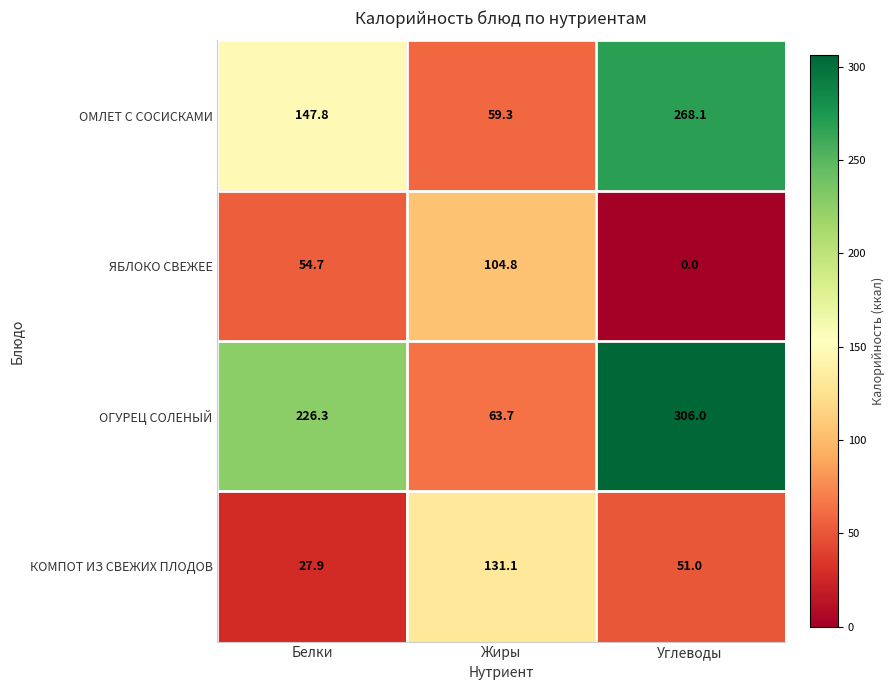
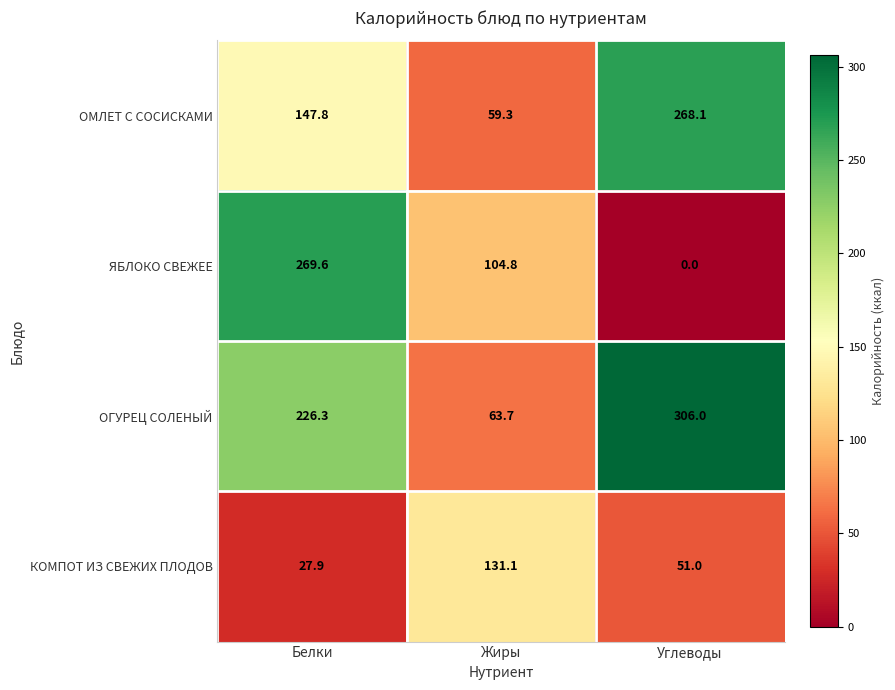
  {
    "ОМЛЕТ С СОСИСКАМИ": {
      "Белки": 147.8,
      "Жиры": 59.3,
      "Углеводы": 268.1
    },
    "ЯБЛОКО СВЕЖЕЕ": {
-     "Белки": 54.7,
+     "Белки": 269.6,
      "Жиры": 104.8,
      "Углеводы": 0.0
    },
    "ОГУРЕЦ СОЛЕНЫЙ": {
      "Белки": 226.3,
      "Жиры": 63.7,
      "Углеводы": 306.0
    },
    "КОМПОТ ИЗ СВЕЖИХ ПЛОДОВ": {
      "Белки": 27.9,
      "Жиры": 131.1,
      "Углеводы": 51.0
    }
  }
